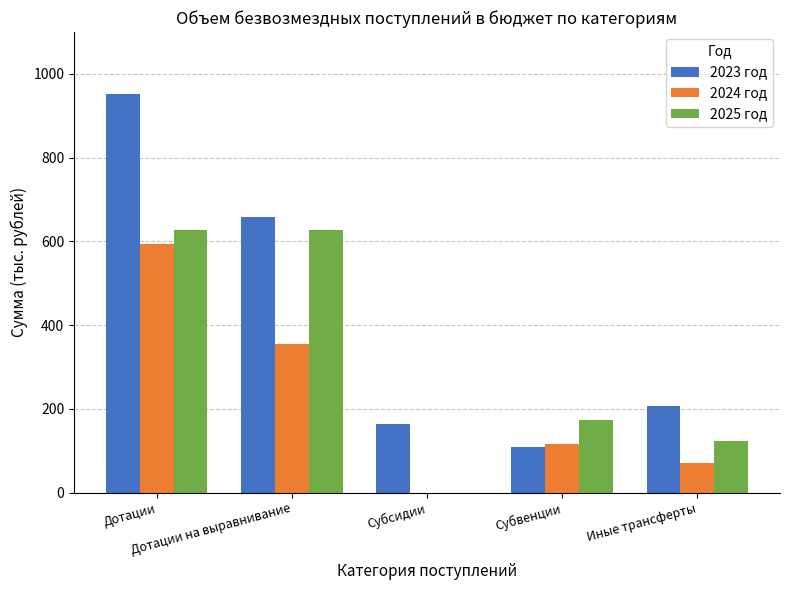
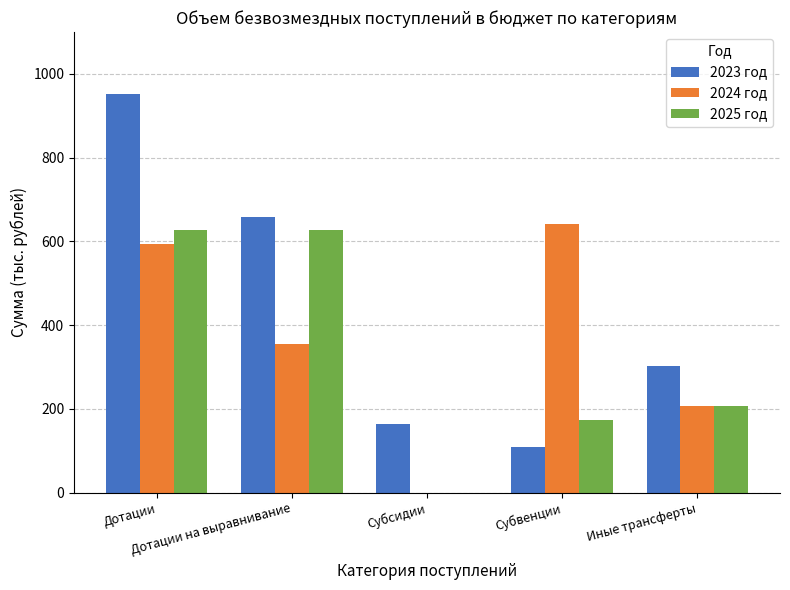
  {
    "2023 год": {
      "Дотации": 950,
      "Дотации на выравнивание": 660,
      "Субсидии": 160,
      "Субвенции": 110,
-     "Иные трансферты": 210
+     "Иные трансферты": 300
    },
    "2024 год": {
      "Дотации": 590,
      "Дотации на выравнивание": 360,
      "Субсидии": 0,
-     "Субвенции": 110,
-     "Иные трансферты": 70
+     "Субвенции": 640,
+     "Иные трансферты": 210
    },
    "2025 год": {
      "Дотации": 630,
      "Дотации на выравнивание": 630,
      "Субсидии": 0,
      "Субвенции": 170,
-     "Иные трансферты": 120
+     "Иные трансферты": 210
    }
  }
